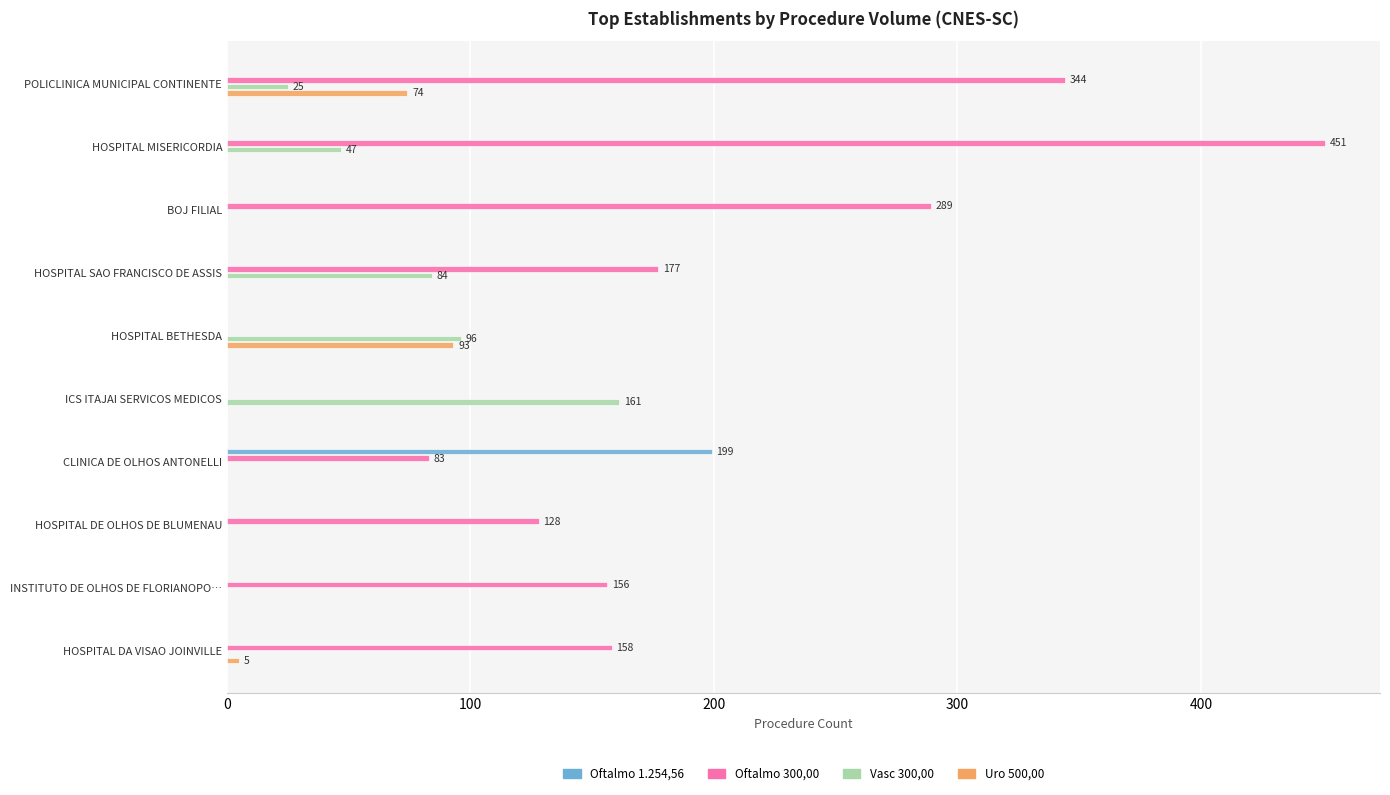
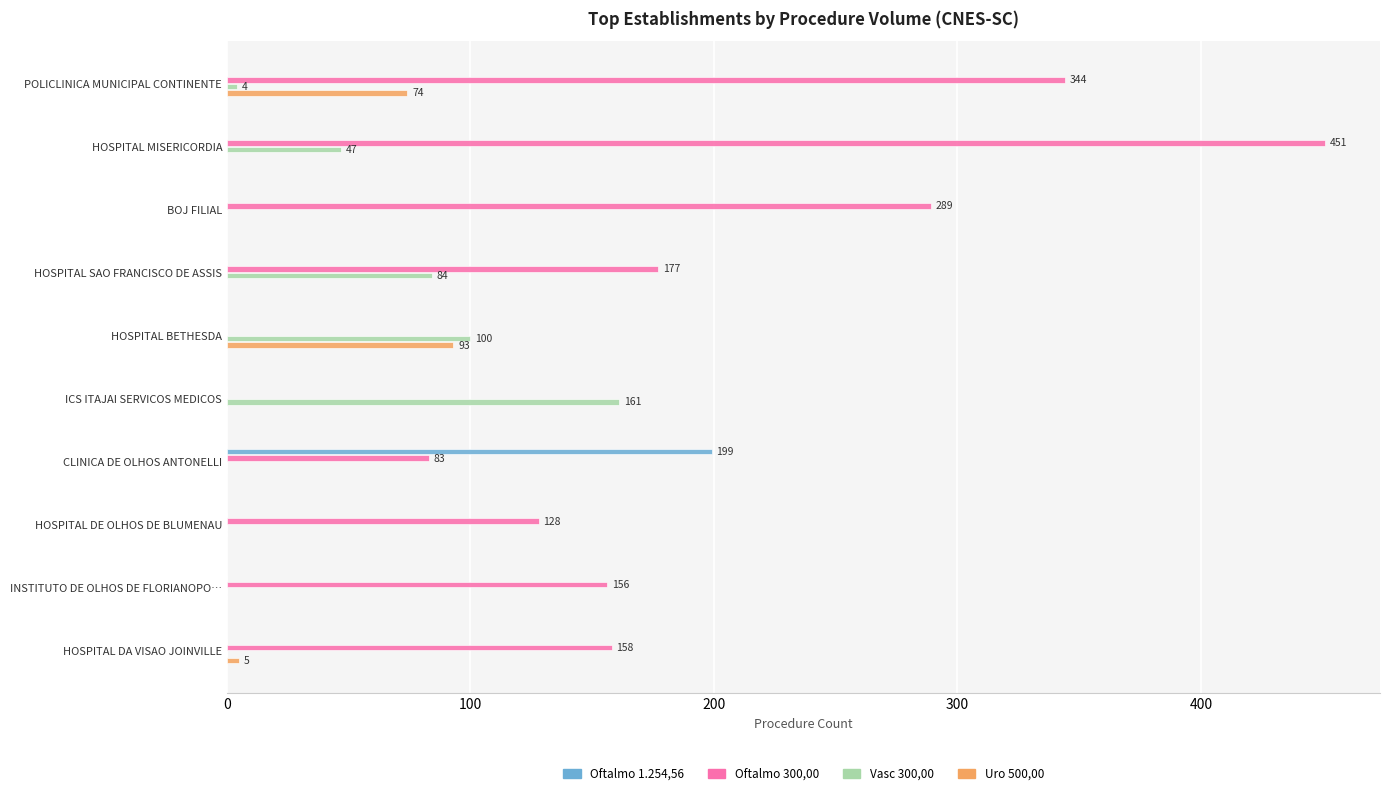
  {
    "Oftalmo 1.254,56": {
      "CLINICA DE OLHOS ANTONELLI": 199
    },
    "Oftalmo 300,00": {
      "POLICLINICA MUNICIPAL CONTINENTE": 344,
      "HOSPITAL MISERICORDIA": 451,
      "BOJ FILIAL": 289,
      "HOSPITAL SAO FRANCISCO DE ASSIS": 177,
      "CLINICA DE OLHOS ANTONELLI": 83,
      "HOSPITAL DE OLHOS DE BLUMENAU": 128,
      "INSTITUTO DE OLHOS DE FLORIANOPO…": 156,
      "HOSPITAL DA VISAO JOINVILLE": 158
    },
    "Vasc 300,00": {
-     "POLICLINICA MUNICIPAL CONTINENTE": 25,
+     "POLICLINICA MUNICIPAL CONTINENTE": 4,
      "HOSPITAL MISERICORDIA": 47,
      "HOSPITAL SAO FRANCISCO DE ASSIS": 84,
-     "HOSPITAL BETHESDA": 96,
+     "HOSPITAL BETHESDA": 100,
      "ICS ITAJAI SERVICOS MEDICOS": 161
    },
    "Uro 500,00": {
      "POLICLINICA MUNICIPAL CONTINENTE": 74,
      "HOSPITAL BETHESDA": 93,
      "HOSPITAL DA VISAO JOINVILLE": 5
    }
  }
